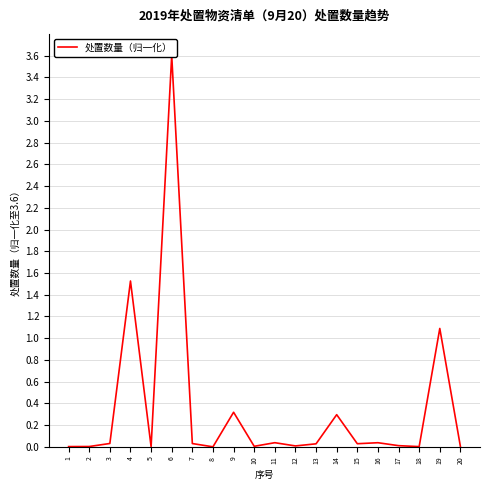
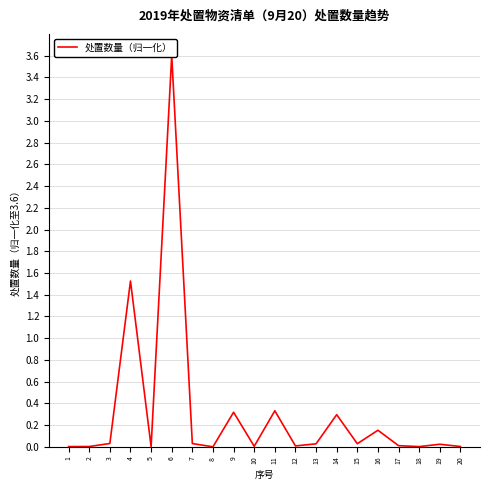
  {
    "1": 0.00,
    "2": 0.00,
    "3": 0.03,
    "4": 1.53,
    "5": 0.00,
    "7": 0.03,
    "8": 0.00,
    "9": 0.32,
    "10": 0.01,
-   "11": 0.04,
+   "11": 0.33,
    "12": 0.01,
    "13": 0.03,
    "14": 0.30,
    "15": 0.03,
-   "16": 0.04,
+   "16": 0.15,
    "17": 0.01,
    "18": 0.00,
-   "19": 1.09,
+   "19": 0.02,
    "20": 0.00
  }
